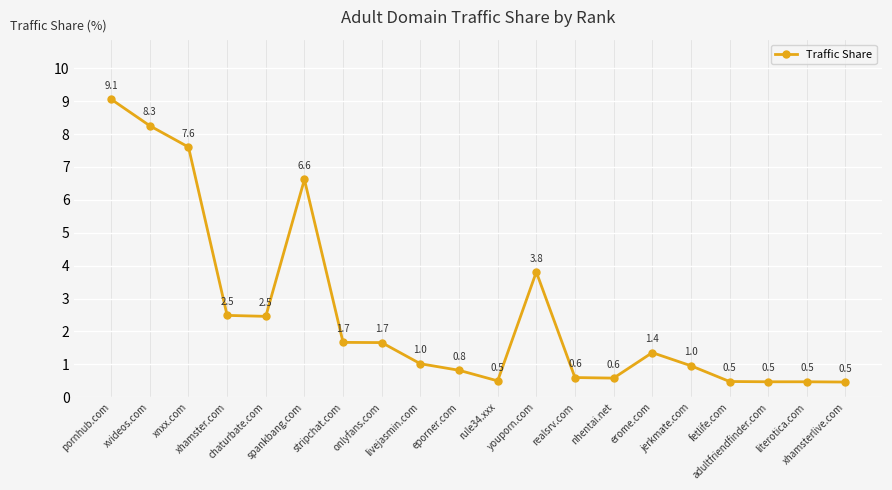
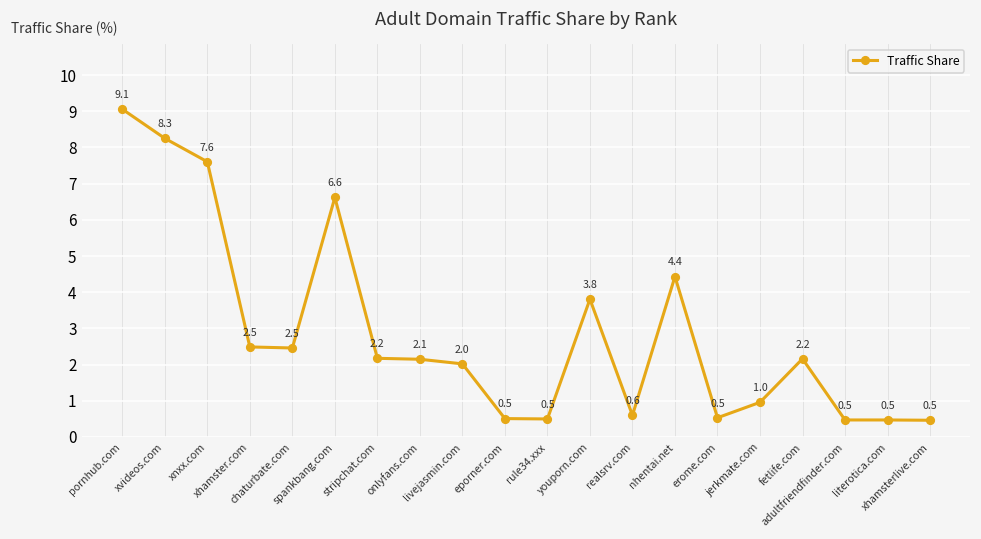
  {
    "pornhub.com": 9.1,
    "xvideos.com": 8.3,
    "xnxx.com": 7.6,
    "xhamster.com": 2.5,
    "chaturbate.com": 2.5,
    "spankbang.com": 6.6,
-   "stripchat.com": 1.7,
-   "onlyfans.com": 1.7,
-   "livejasmin.com": 1.0,
-   "eporner.com": 0.8,
+   "stripchat.com": 2.2,
+   "onlyfans.com": 2.1,
+   "livejasmin.com": 2.0,
+   "eporner.com": 0.5,
    "rule34.xxx": 0.5,
    "youporn.com": 3.8,
    "realsrv.com": 0.6,
-   "nhentai.net": 0.6,
-   "erome.com": 1.4,
+   "nhentai.net": 4.4,
+   "erome.com": 0.5,
    "jerkmate.com": 1.0,
-   "fetlife.com": 0.5,
+   "fetlife.com": 2.2,
    "adultfriendfinder.com": 0.5,
    "literotica.com": 0.5,
    "xhamsterlive.com": 0.5
  }
